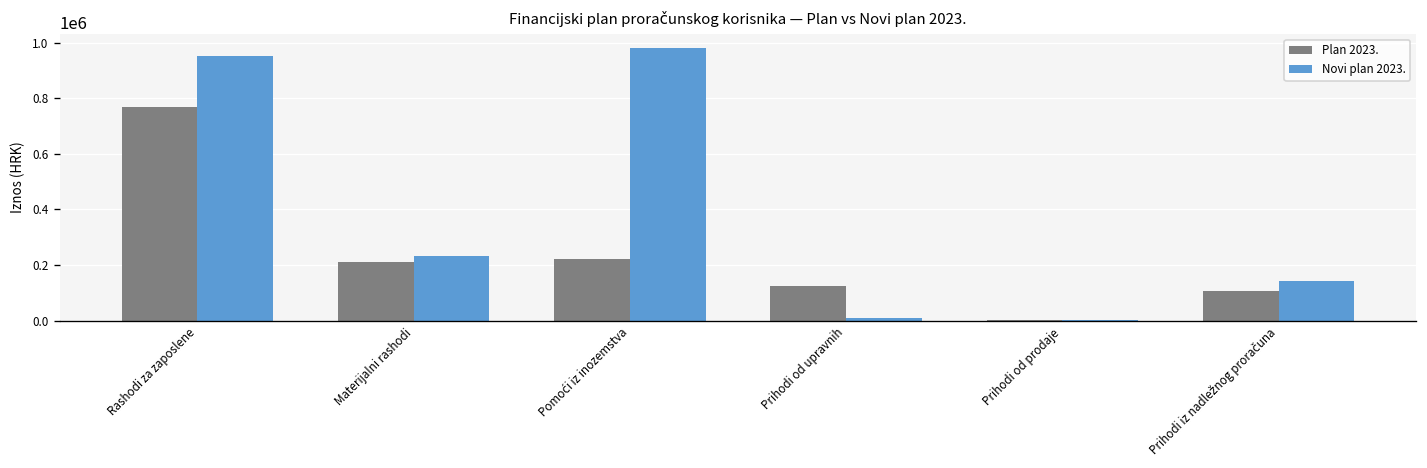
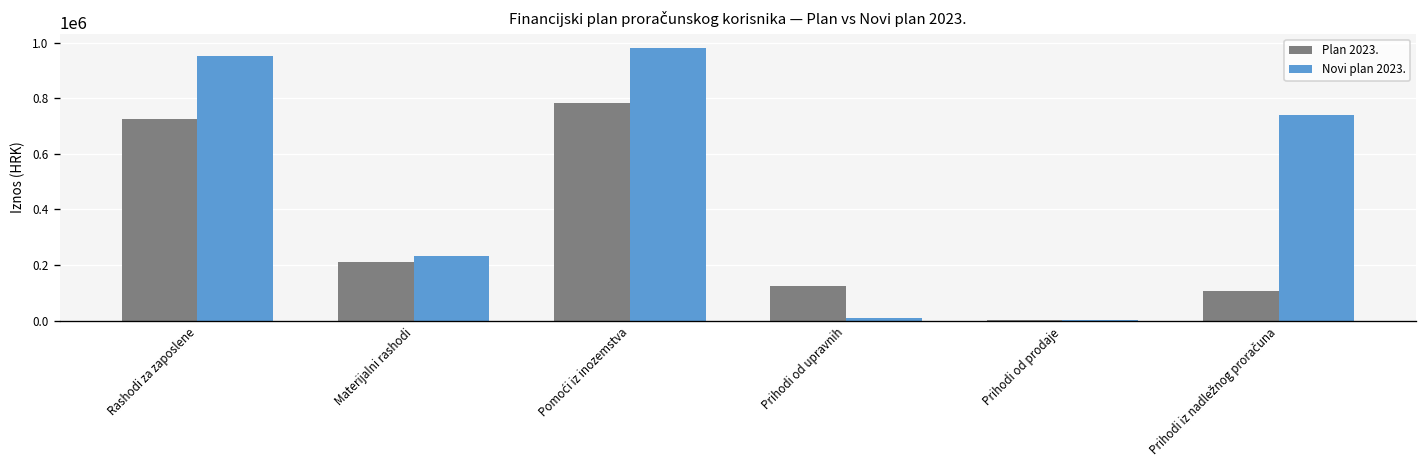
  {
    "Plan 2023.": {
-     "Rashodi za zaposlene": 770000,
+     "Rashodi za zaposlene": 720000,
      "Materijalni rashodi": 210000,
-     "Pomoći iz inozemstva": 220000,
+     "Pomoći iz inozemstva": 780000,
      "Prihodi od upravnih": 130000,
      "Prihodi iz nadležnog proračuna": 110000
    },
    "Novi plan 2023.": {
      "Rashodi za zaposlene": 950000,
      "Materijalni rashodi": 230000,
      "Pomoći iz inozemstva": 980000,
-     "Prihodi iz nadležnog proračuna": 140000
+     "Prihodi iz nadležnog proračuna": 740000
    }
  }
